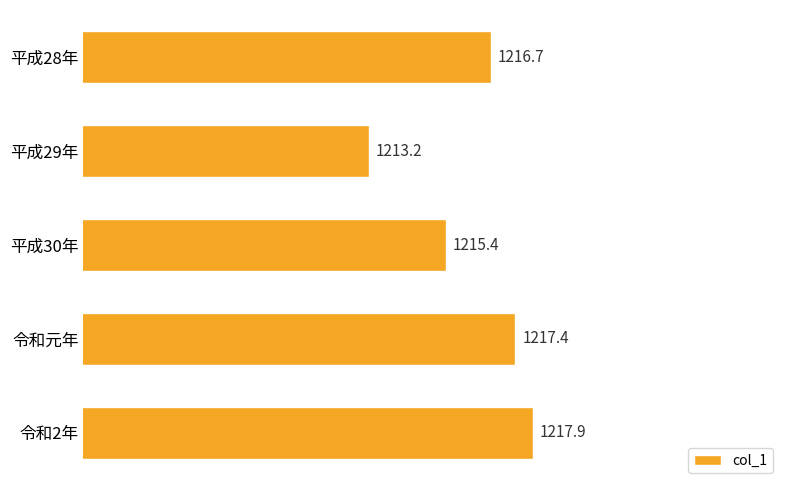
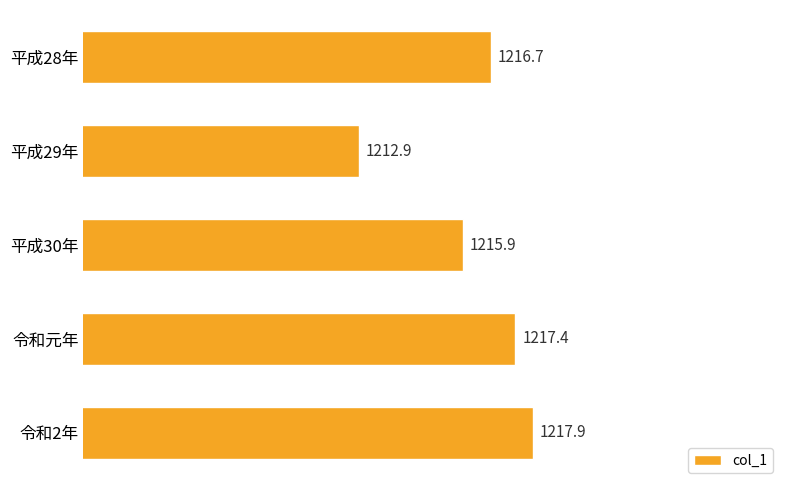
  {
    "平成28年": 1216.7,
-   "平成29年": 1213.2,
-   "平成30年": 1215.4,
+   "平成29年": 1212.9,
+   "平成30年": 1215.9,
    "令和元年": 1217.4,
    "令和2年": 1217.9
  }
